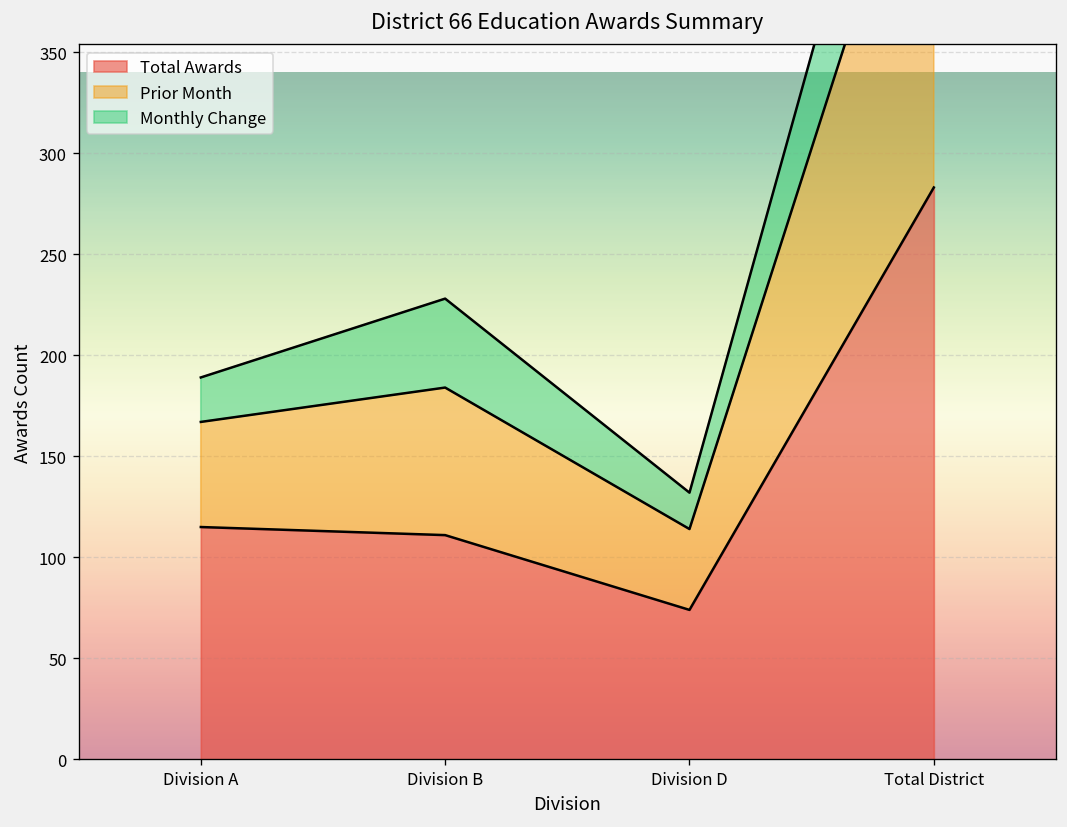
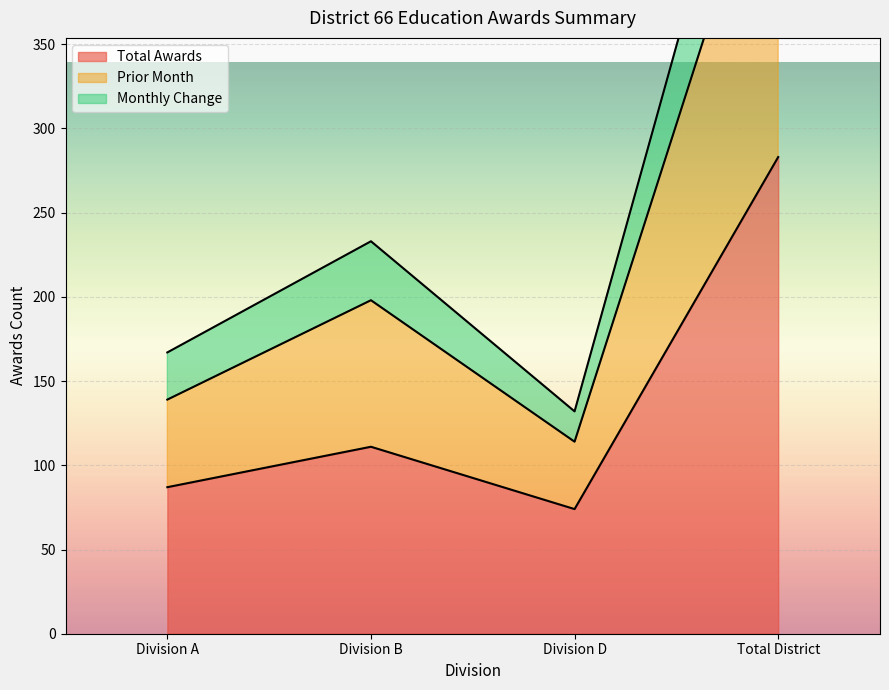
  {
    "Total Awards": {
-     "Division A": 115,
+     "Division A": 87,
      "Division B": 111,
      "Division D": 74,
      "Total District": 283
    },
    "Prior Month": {
      "Division A": 52,
-     "Division B": 73,
+     "Division B": 87,
      "Division D": 40
    },
    "Monthly Change": {
-     "Division A": 22,
-     "Division B": 44,
+     "Division A": 28,
+     "Division B": 35,
      "Division D": 18
    }
  }
